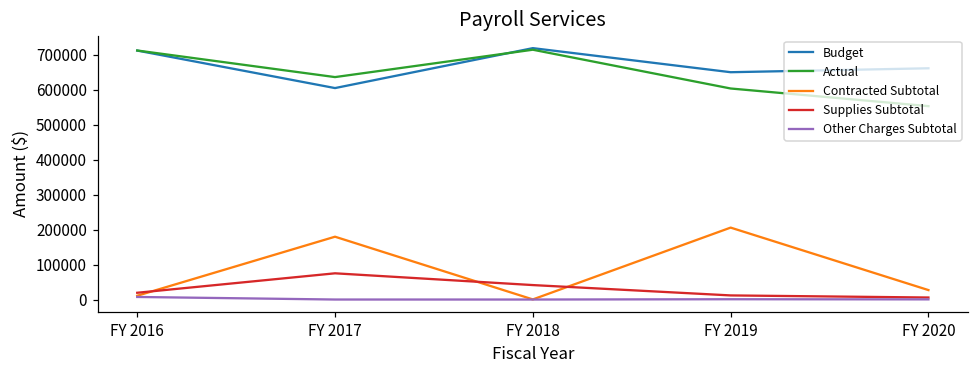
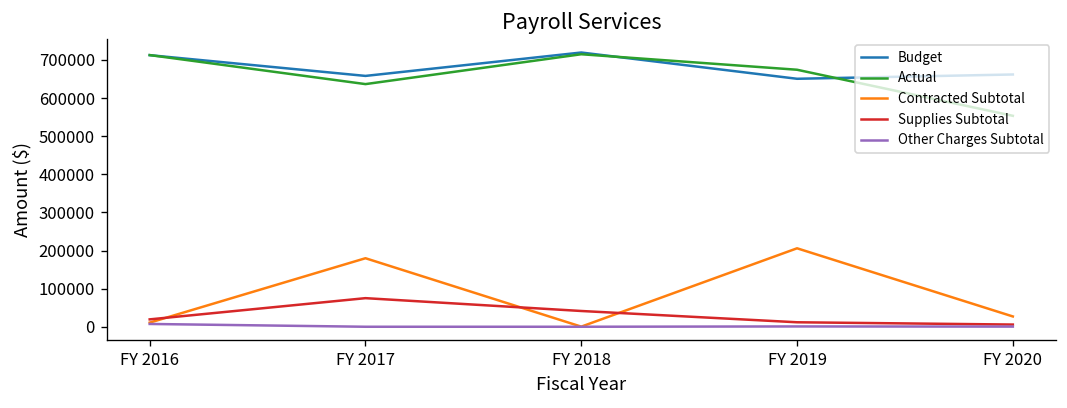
  {
    "Budget": {
-     "FY 2017": 610000,
+     "FY 2017": 660000,
      "FY 2019": 650000
    },
    "Actual": {
      "FY 2017": 640000,
-     "FY 2019": 600000
+     "FY 2019": 670000
    },
    "Contracted Subtotal": {
      "FY 2017": 180000,
      "FY 2019": 210000,
      "FY 2020": 30000
    },
    "Supplies Subtotal": {
      "FY 2016": 20000,
      "FY 2017": 80000,
      "FY 2018": 40000,
      "FY 2019": 10000
    },
    "Other Charges Subtotal": {
      "FY 2017": 0,
      "FY 2019": 0
    }
  }
